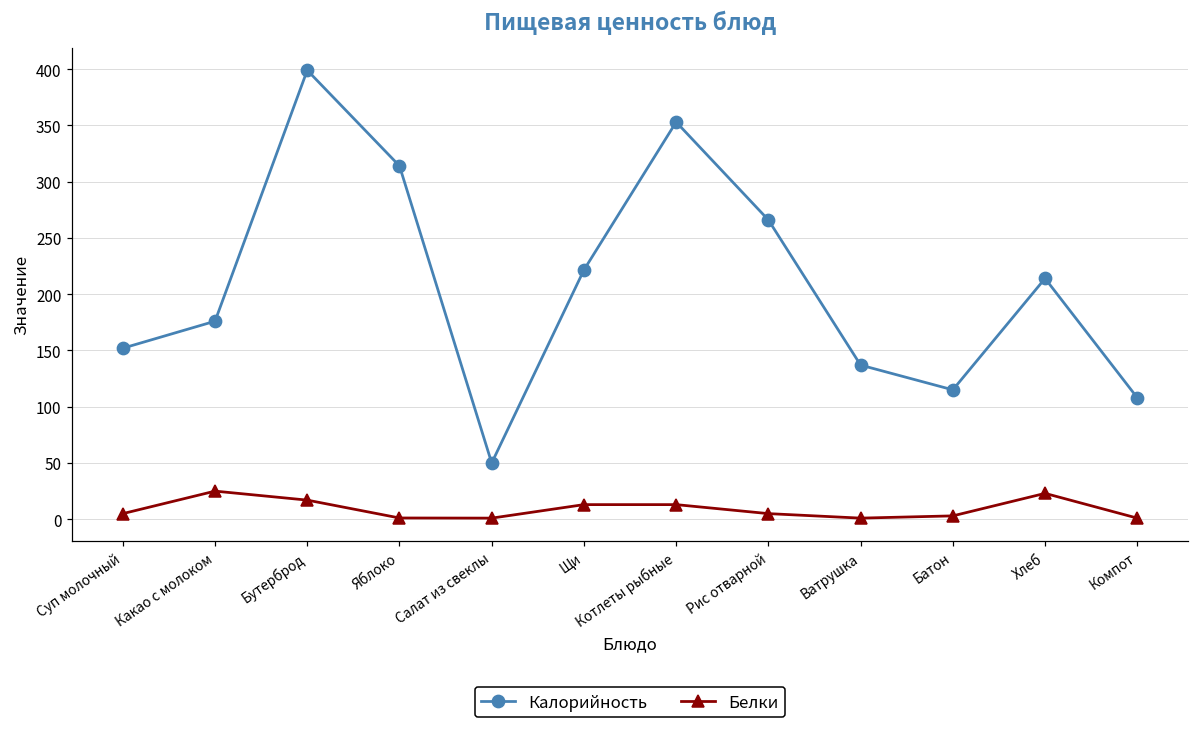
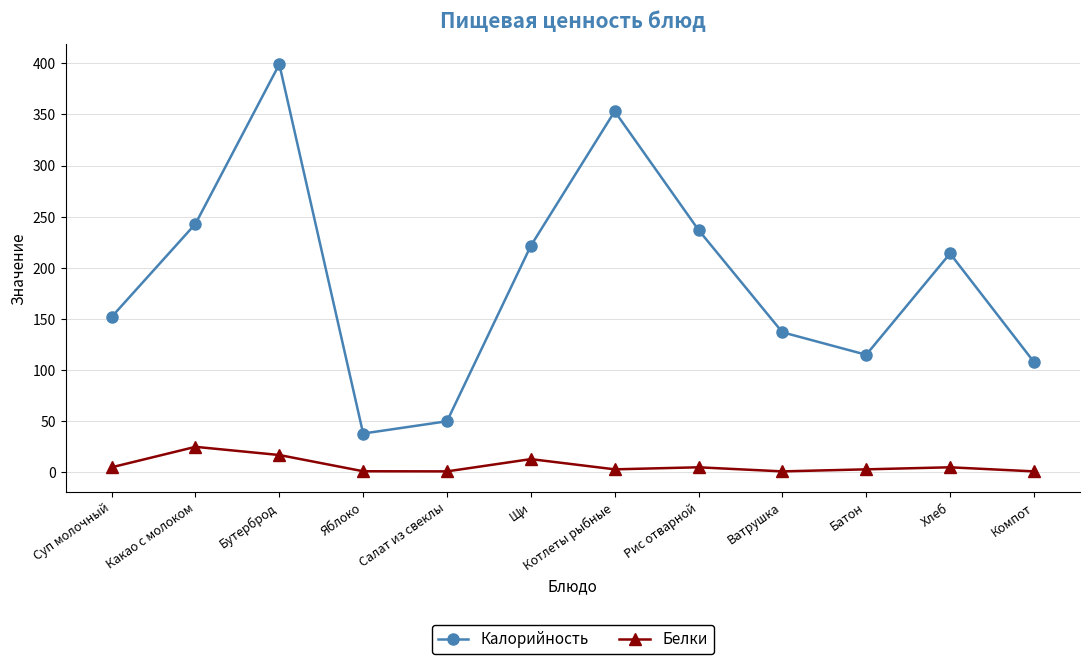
  {
    "Калорийность": {
      "Суп молочный": 152,
-     "Какао с молоком": 176,
+     "Какао с молоком": 243,
      "Бутерброд": 399,
-     "Яблоко": 314,
+     "Яблоко": 38,
      "Салат из свеклы": 50,
      "Щи": 222,
      "Котлеты рыбные": 353,
-     "Рис отварной": 266,
+     "Рис отварной": 237,
      "Ватрушка": 137,
      "Батон": 115,
      "Хлеб": 214,
      "Компот": 108
    },
    "Белки": {
      "Суп молочный": 5,
      "Какао с молоком": 25,
      "Бутерброд": 17,
      "Яблоко": 1,
      "Салат из свеклы": 1,
      "Щи": 13,
-     "Котлеты рыбные": 13,
+     "Котлеты рыбные": 3,
      "Рис отварной": 5,
      "Ватрушка": 1,
      "Батон": 3,
-     "Хлеб": 23,
+     "Хлеб": 5,
      "Компот": 1
    }
  }
